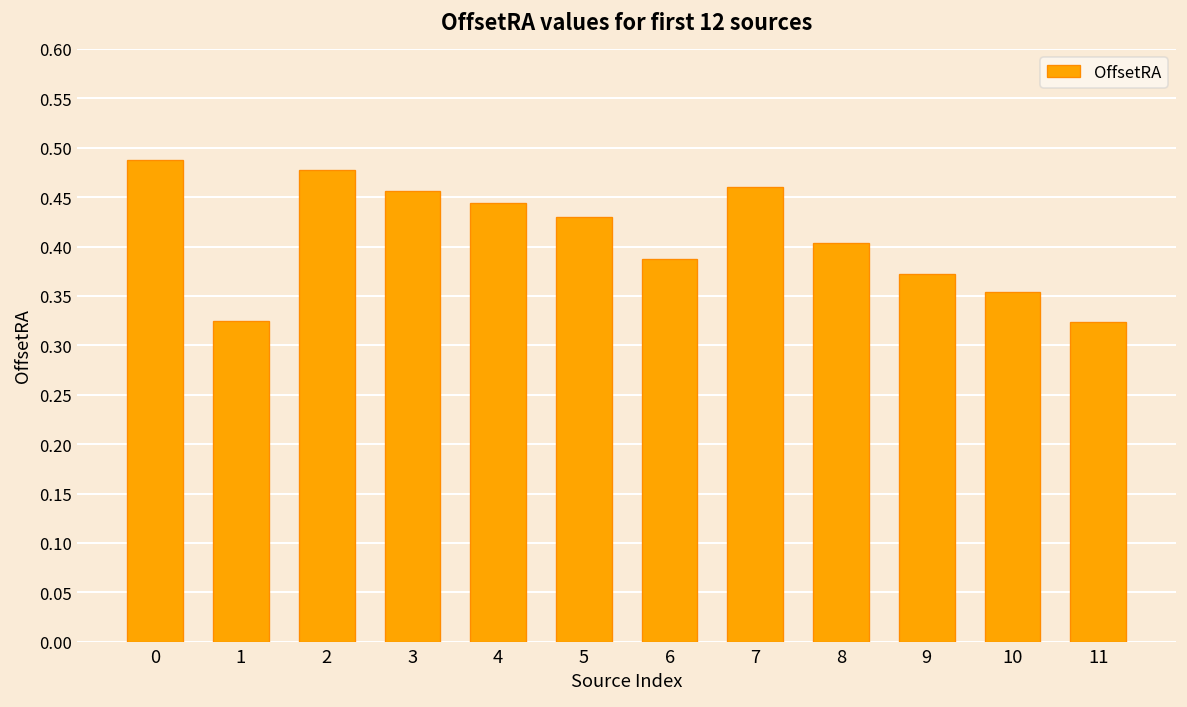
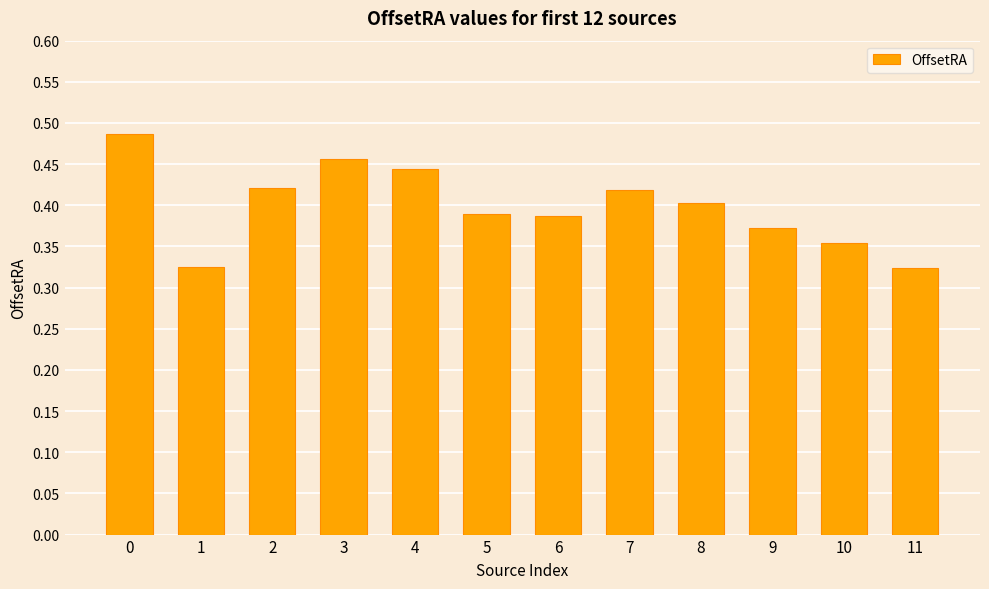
  {
    "0": 0.49,
    "1": 0.32,
-   "2": 0.48,
+   "2": 0.42,
    "3": 0.46,
    "4": 0.44,
-   "5": 0.43,
+   "5": 0.39,
    "6": 0.39,
-   "7": 0.46,
+   "7": 0.42,
    "8": 0.40,
    "9": 0.37,
    "10": 0.35,
    "11": 0.32
  }
